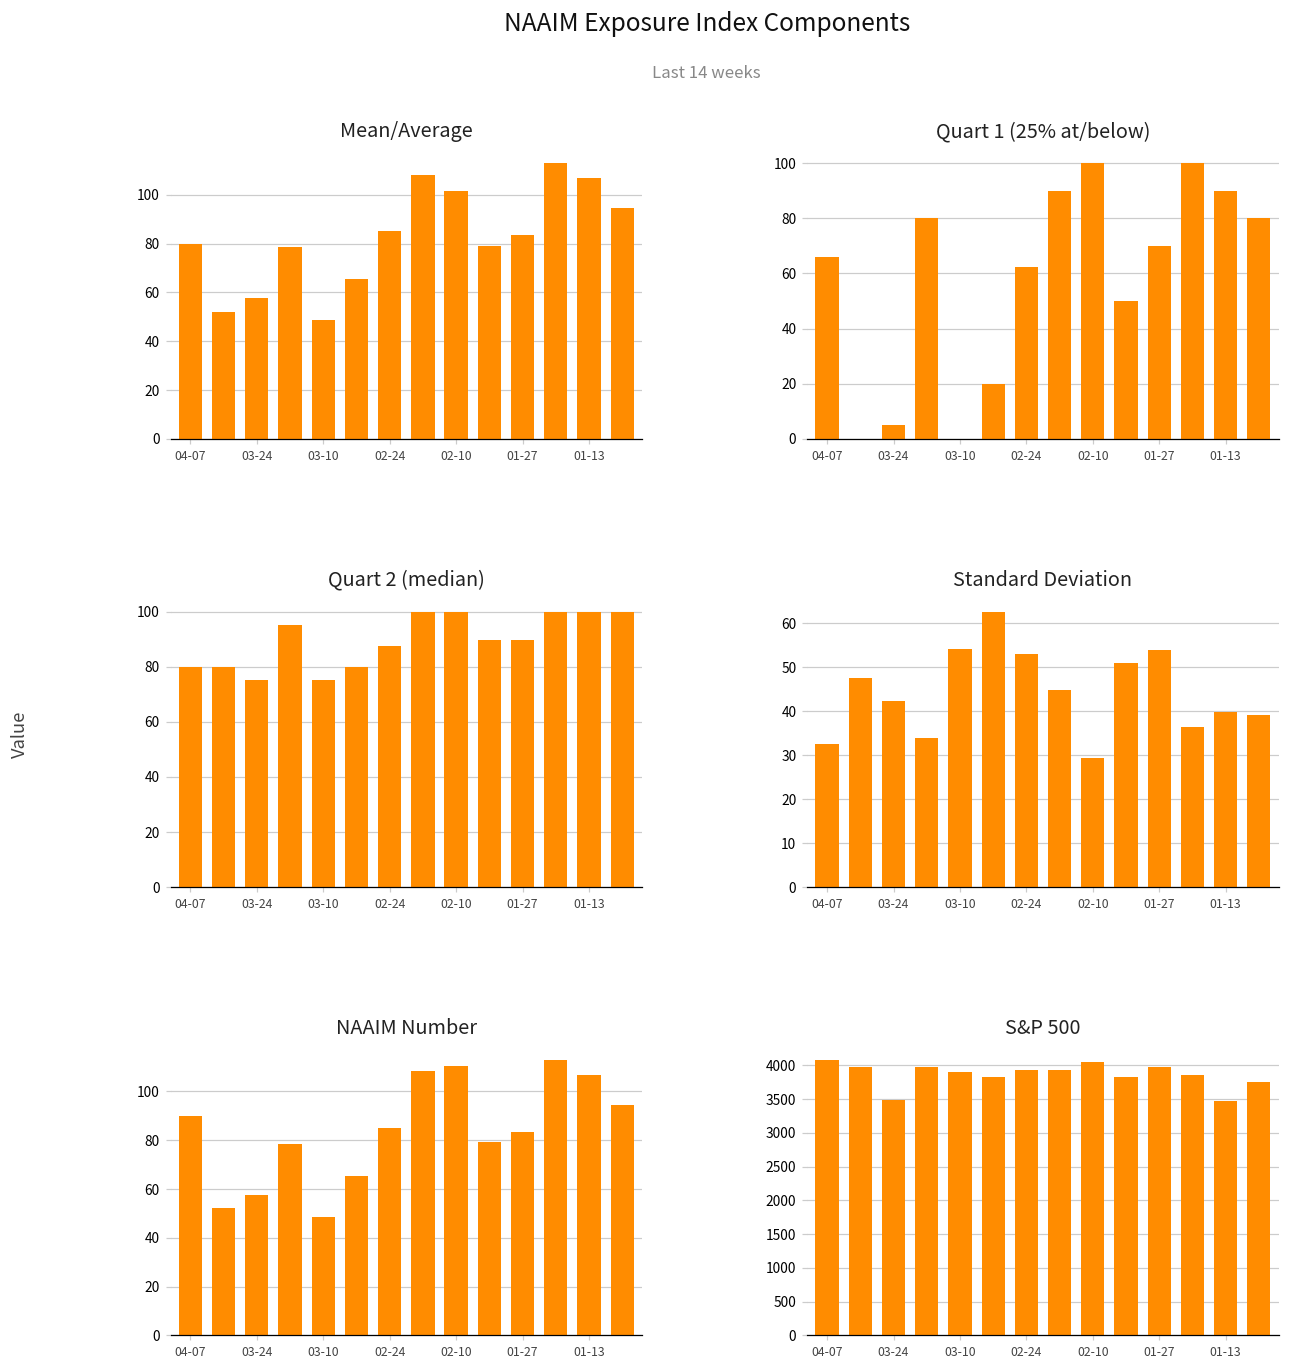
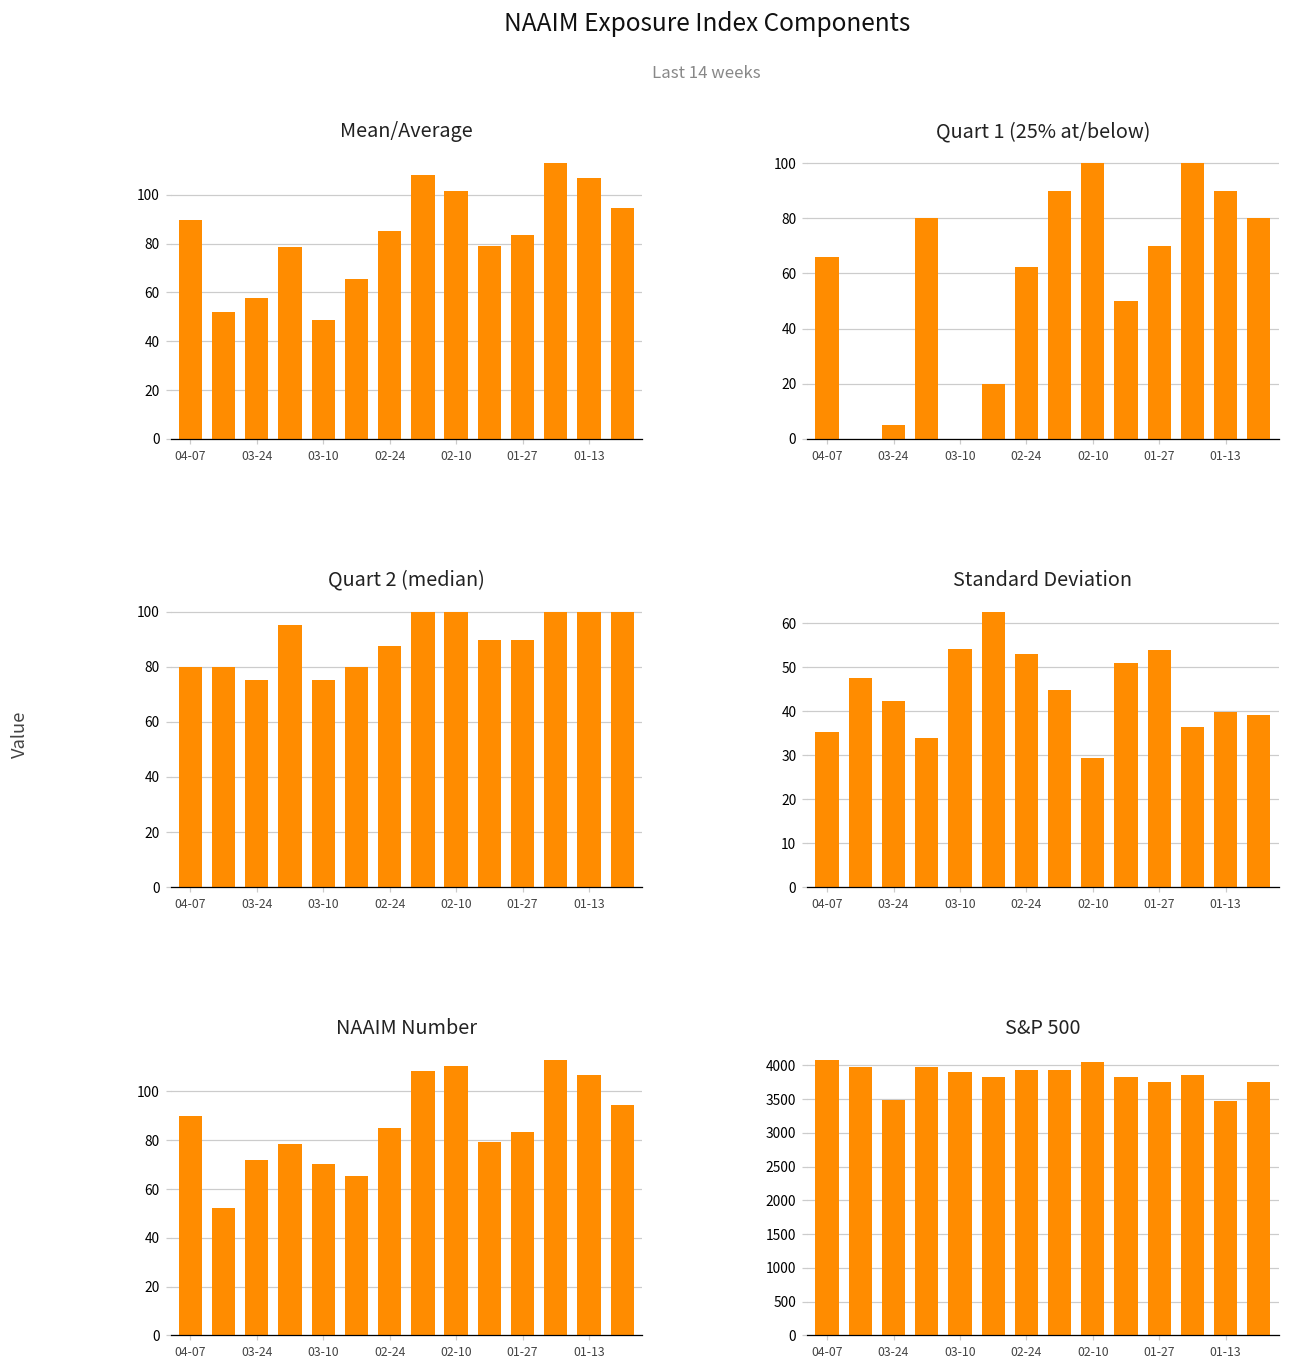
  {
    "Mean/Average": {
-     "04-07": 80,
+     "04-07": 90,
      "03-24": 58,
      "03-10": 49,
      "02-24": 85,
      "02-10": 102,
      "01-27": 84,
      "01-13": 107
    },
    "Quart 1 (25% at/below)": {
      "04-07": 66,
      "03-24": 5,
      "03-10": 0,
      "02-24": 63,
      "02-10": 100,
      "01-27": 70,
      "01-13": 90
    },
    "Quart 2 (median)": {
      "04-07": 80,
      "03-24": 75,
      "03-10": 75,
      "02-24": 88,
      "02-10": 100,
      "01-27": 90,
      "01-13": 100
    },
    "Standard Deviation": {
-     "04-07": 33,
+     "04-07": 35,
      "03-24": 42,
      "03-10": 54,
      "02-24": 53,
      "02-10": 29,
      "01-27": 54,
      "01-13": 40
    },
    "NAAIM Number": {
      "04-07": 90,
-     "03-24": 58,
-     "03-10": 49,
+     "03-24": 72,
+     "03-10": 70,
      "02-24": 85,
      "02-10": 110,
      "01-27": 84,
      "01-13": 107
    },
    "S&P 500": {
      "04-07": 4100,
      "03-24": 3500,
      "03-10": 3900,
      "02-24": 3900,
      "02-10": 4000,
-     "01-27": 4000,
+     "01-27": 3800,
      "01-13": 3500
    }
  }
